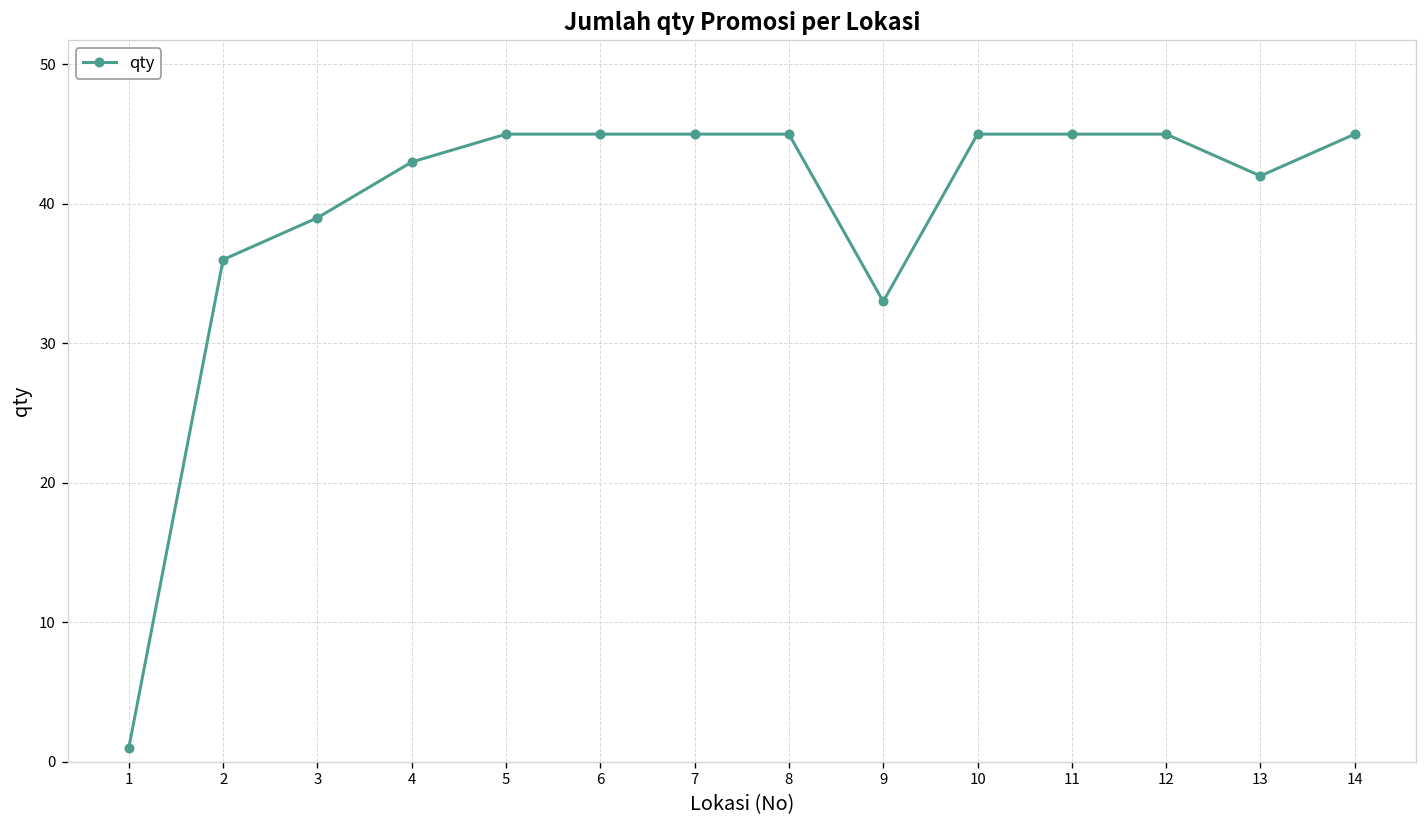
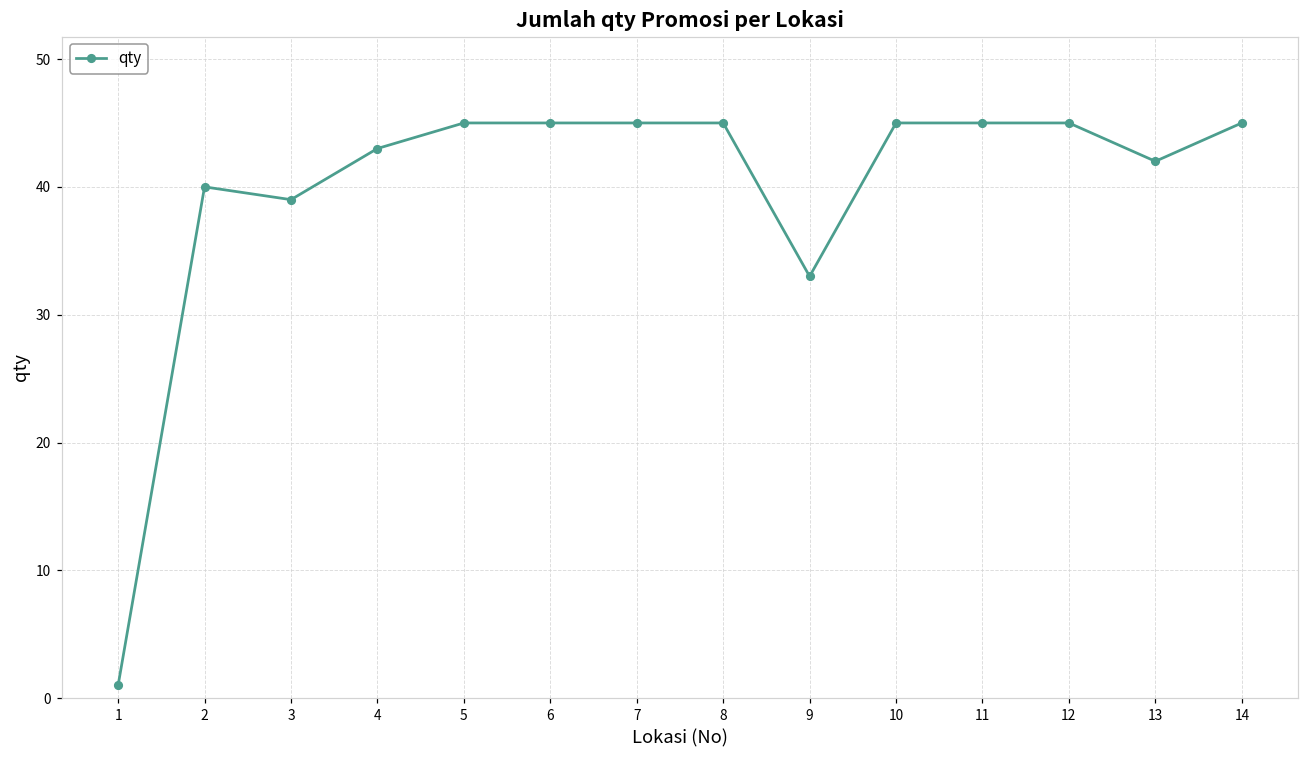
  {
    "1": 1,
-   "2": 36,
+   "2": 40,
    "3": 39,
    "4": 43,
    "5": 45,
    "6": 45,
    "7": 45,
    "8": 45,
    "9": 33,
    "10": 45,
    "11": 45,
    "12": 45,
    "13": 42,
    "14": 45
  }
